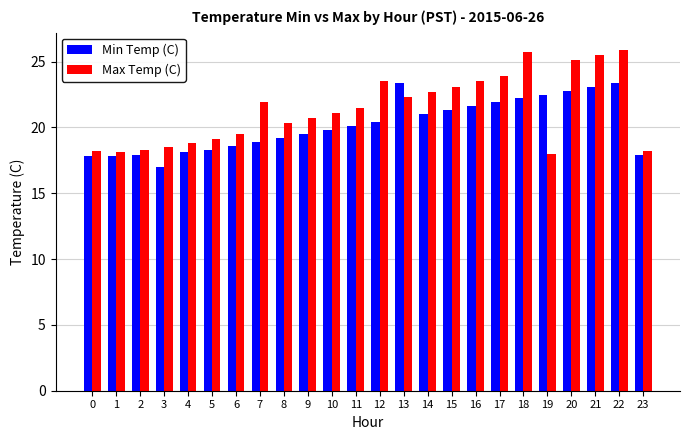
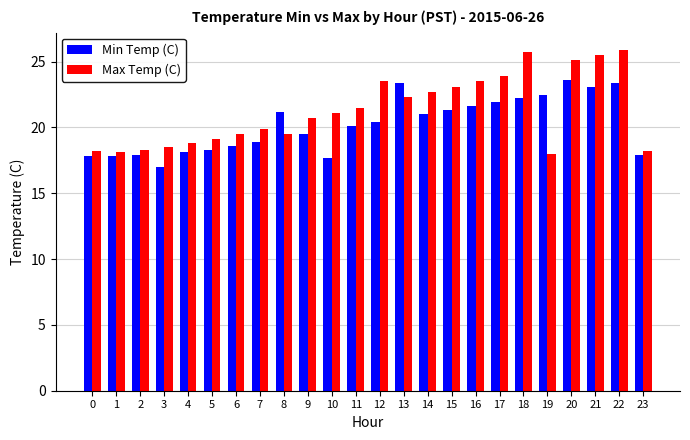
  {
    "Min Temp (C)": {
      "0": 17.9,
      "1": 17.8,
      "2": 17.9,
      "3": 17.0,
      "4": 18.1,
      "5": 18.3,
      "6": 18.6,
      "7": 18.9,
-     "8": 19.2,
+     "8": 21.2,
      "9": 19.5,
-     "10": 19.8,
+     "10": 17.7,
      "11": 20.1,
      "12": 20.4,
      "13": 23.4,
      "14": 21.0,
      "15": 21.3,
      "16": 21.6,
      "17": 21.9,
      "18": 22.2,
      "19": 22.5,
-     "20": 22.8,
+     "20": 23.6,
      "21": 23.1,
      "22": 23.4,
      "23": 17.9
    },
    "Max Temp (C)": {
      "0": 18.2,
      "1": 18.1,
      "2": 18.3,
      "3": 18.5,
      "4": 18.8,
      "5": 19.1,
      "6": 19.5,
-     "7": 21.9,
-     "8": 20.3,
+     "7": 19.9,
+     "8": 19.5,
      "9": 20.7,
      "10": 21.1,
      "11": 21.5,
      "12": 23.5,
      "13": 22.3,
      "14": 22.7,
      "15": 23.1,
      "16": 23.5,
      "17": 23.9,
      "18": 25.7,
      "19": 18.0,
      "20": 25.1,
      "21": 25.5,
      "22": 25.9,
      "23": 18.2
    }
  }
